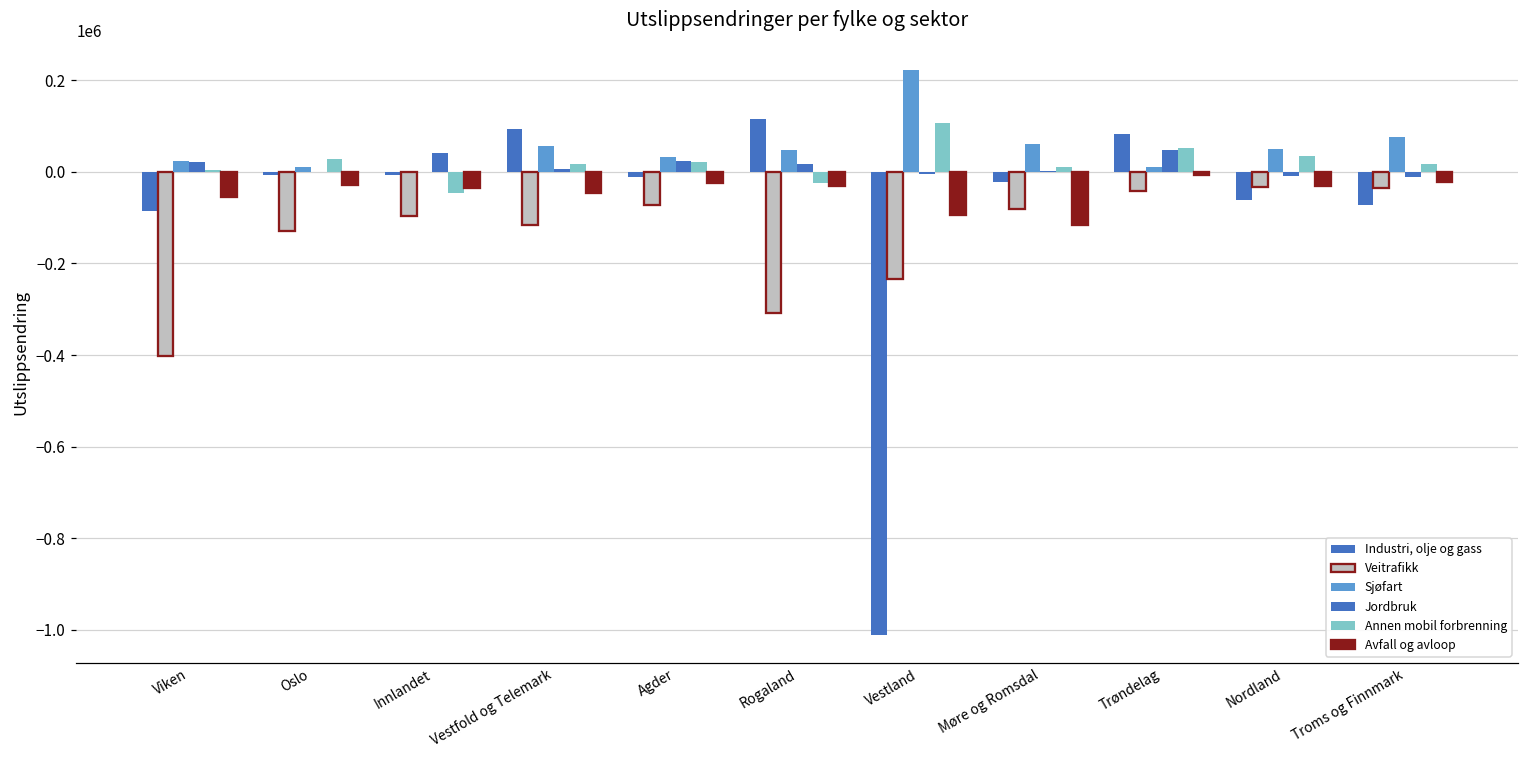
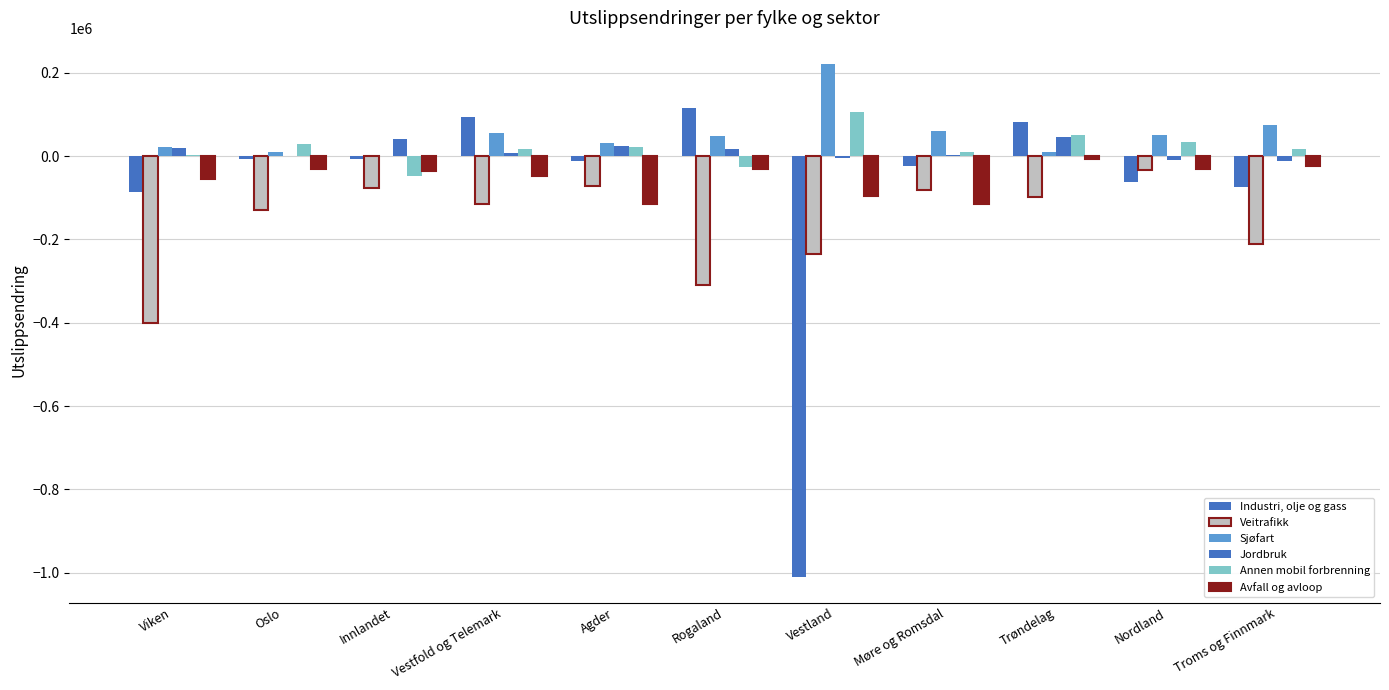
  {
    "Veitrafikk": {
      "Viken": -400000,
      "Oslo": -130000,
-     "Innlandet": -100000,
+     "Innlandet": -80000,
      "Vestfold og Telemark": -120000,
      "Agder": -70000,
      "Rogaland": -310000,
      "Vestland": -230000,
      "Møre og Romsdal": -80000,
-     "Trøndelag": -40000,
+     "Trøndelag": -100000,
      "Nordland": -30000,
-     "Troms og Finnmark": -40000
+     "Troms og Finnmark": -210000
    },
    "Avfall og avloop": {
      "Viken": -50000,
      "Oslo": -30000,
      "Innlandet": -30000,
      "Vestfold og Telemark": -50000,
-     "Agder": -30000,
+     "Agder": -120000,
      "Rogaland": -30000,
      "Vestland": -100000,
      "Møre og Romsdal": -120000,
      "Trøndelag": -10000,
      "Nordland": -30000,
      "Troms og Finnmark": -20000
    }
  }
